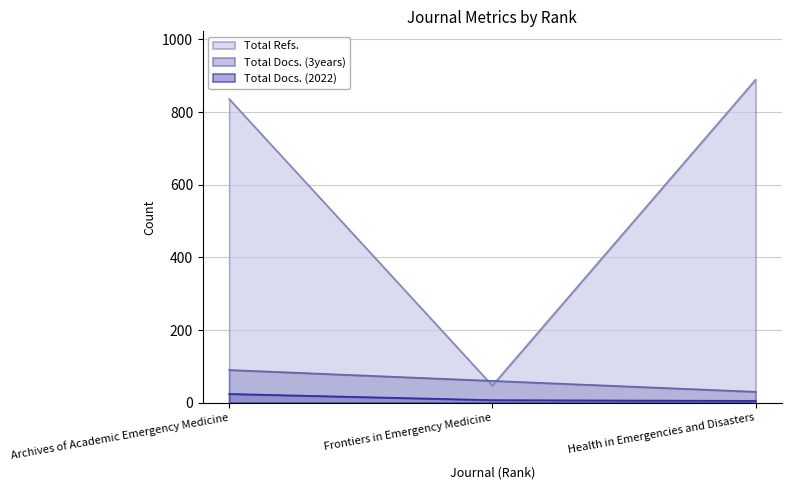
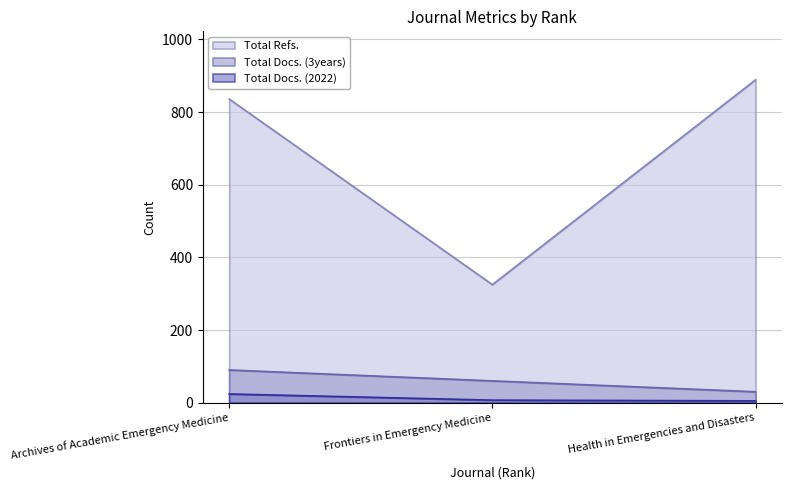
  {
    "Total Refs.": {
      "Archives of Academic Emergency Medicine": 840,
-     "Frontiers in Emergency Medicine": 50,
+     "Frontiers in Emergency Medicine": 330,
      "Health in Emergencies and Disasters": 890
    }
  }
